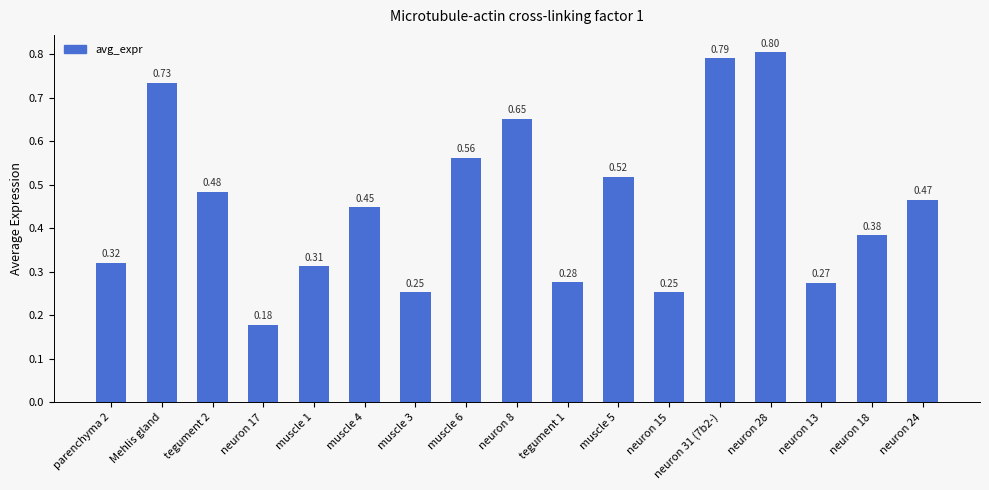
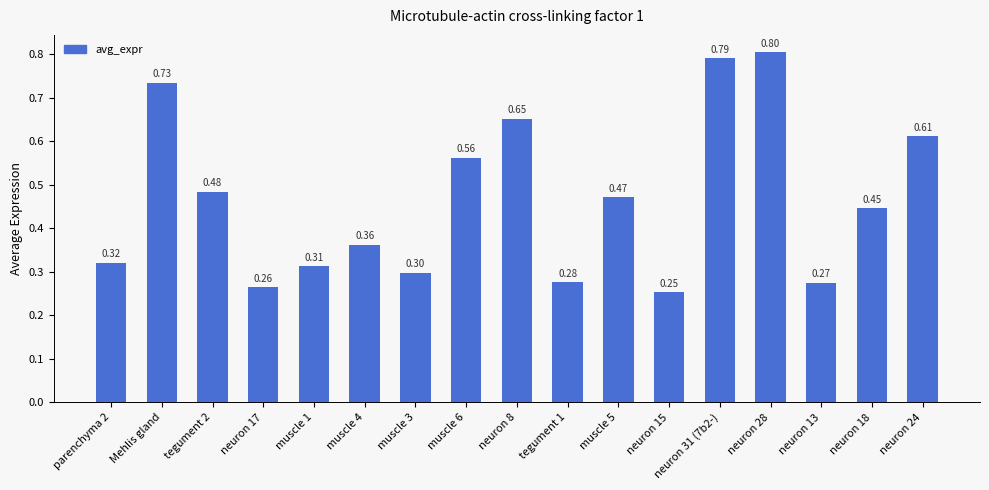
  {
    "parenchyma 2": 0.32,
    "Mehlis gland": 0.73,
    "tegument 2": 0.48,
-   "neuron 17": 0.18,
+   "neuron 17": 0.26,
    "muscle 1": 0.31,
-   "muscle 4": 0.45,
-   "muscle 3": 0.25,
+   "muscle 4": 0.36,
+   "muscle 3": 0.30,
    "muscle 6": 0.56,
    "neuron 8": 0.65,
    "tegument 1": 0.28,
-   "muscle 5": 0.52,
+   "muscle 5": 0.47,
    "neuron 15": 0.25,
    "neuron 31 (7b2-)": 0.79,
    "neuron 28": 0.80,
    "neuron 13": 0.27,
-   "neuron 18": 0.38,
-   "neuron 24": 0.47
+   "neuron 18": 0.45,
+   "neuron 24": 0.61
  }
